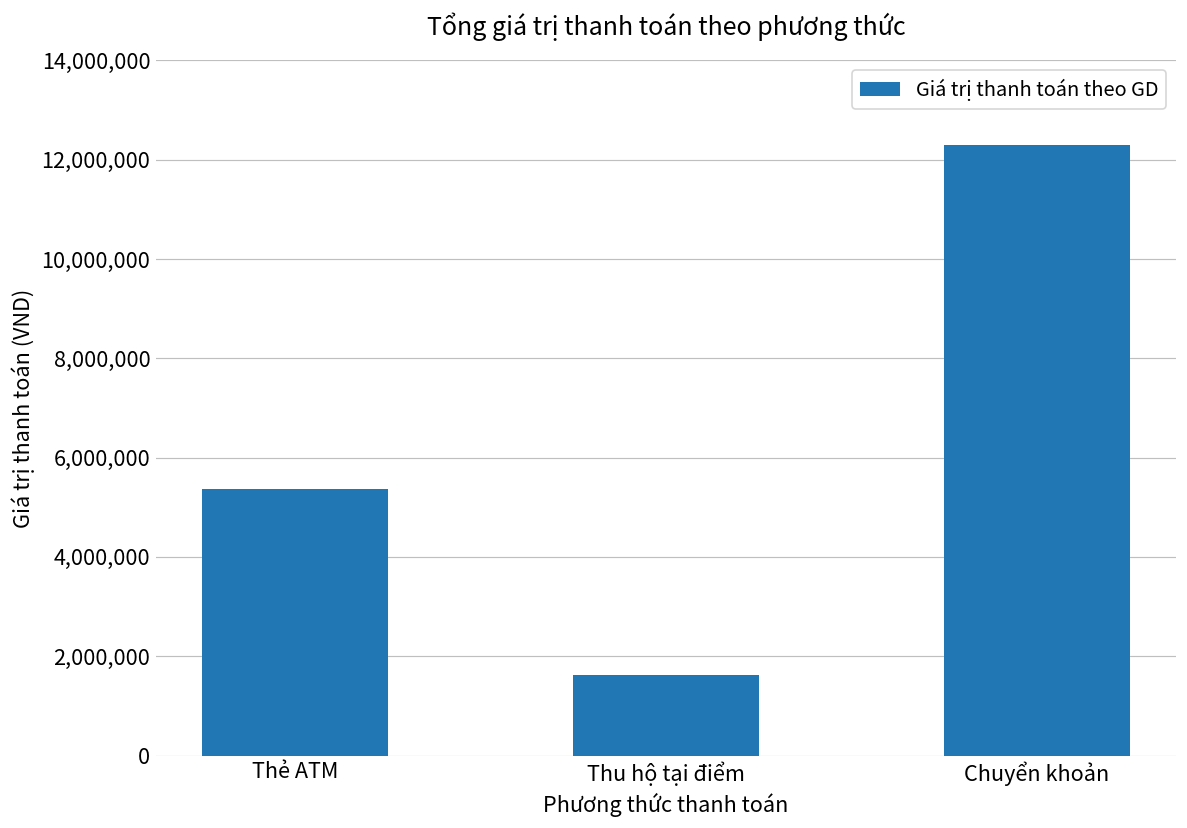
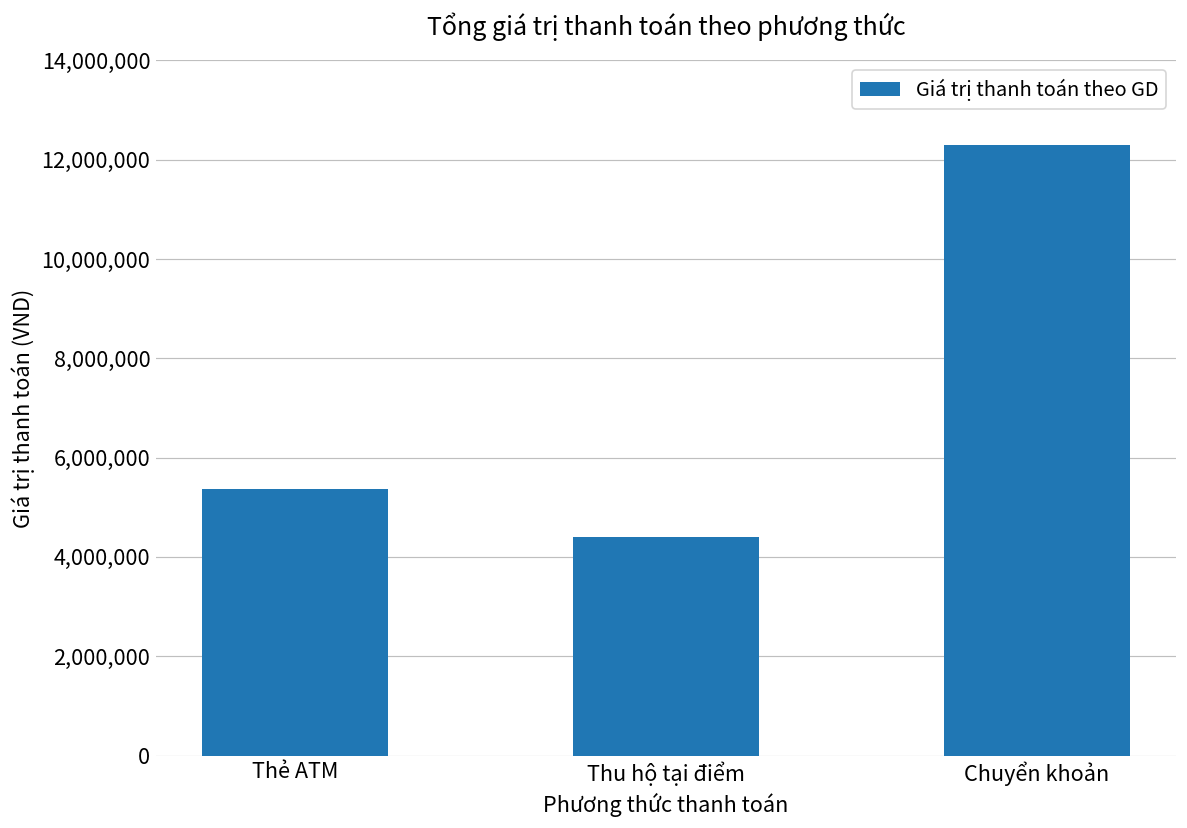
  {
    "Thẻ ATM": "5,400,000",
-   "Thu hộ tại điểm": "1,600,000",
+   "Thu hộ tại điểm": "4,400,000",
    "Chuyển khoản": "12,300,000"
  }
